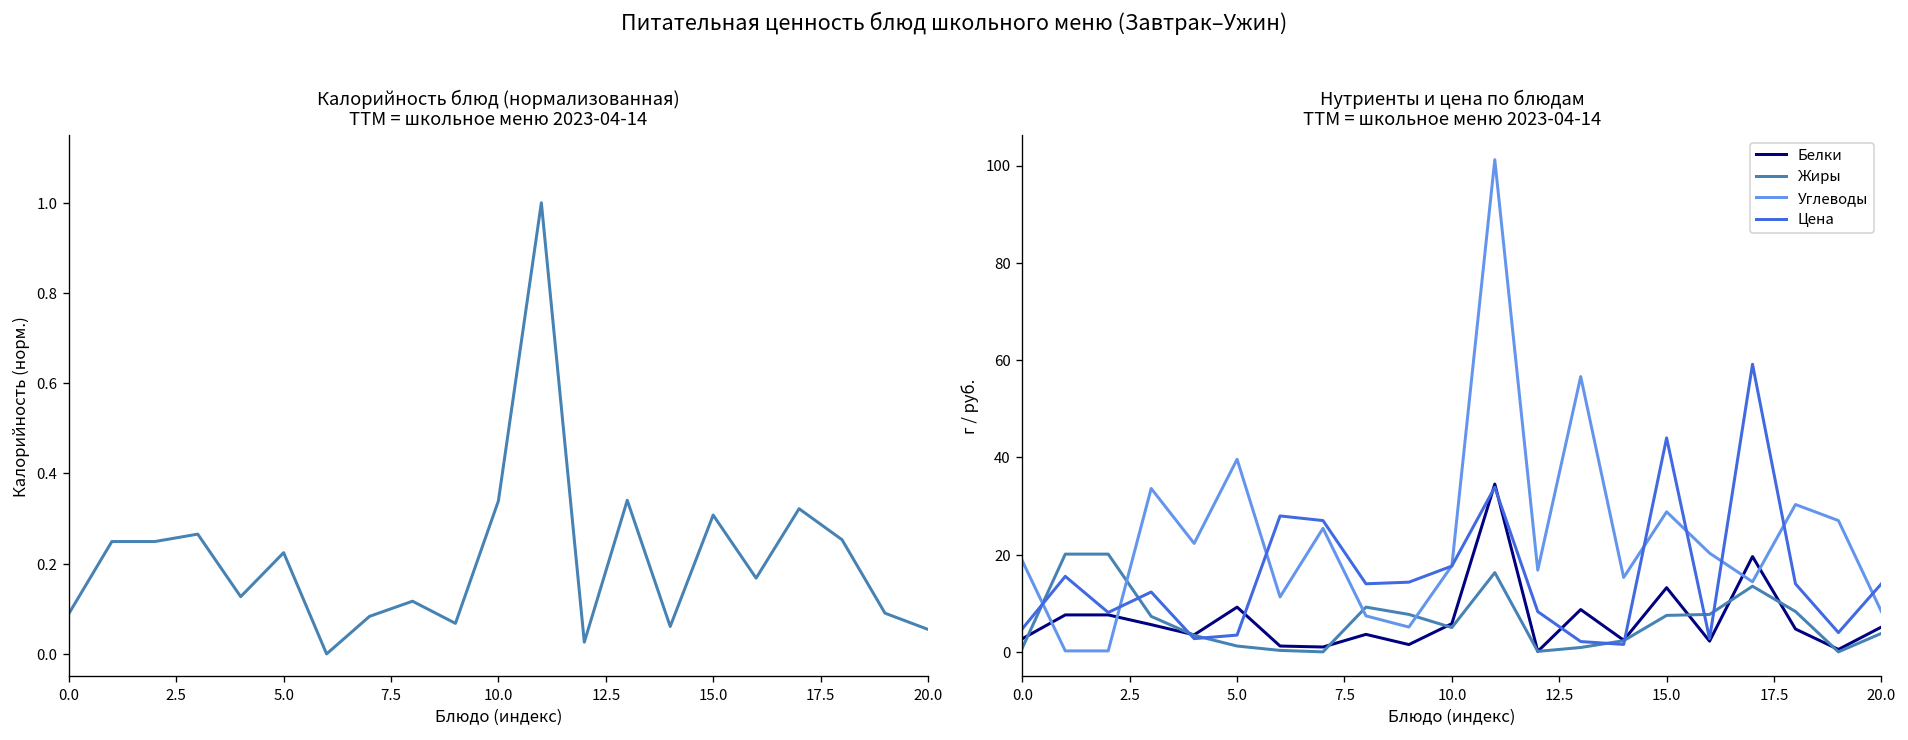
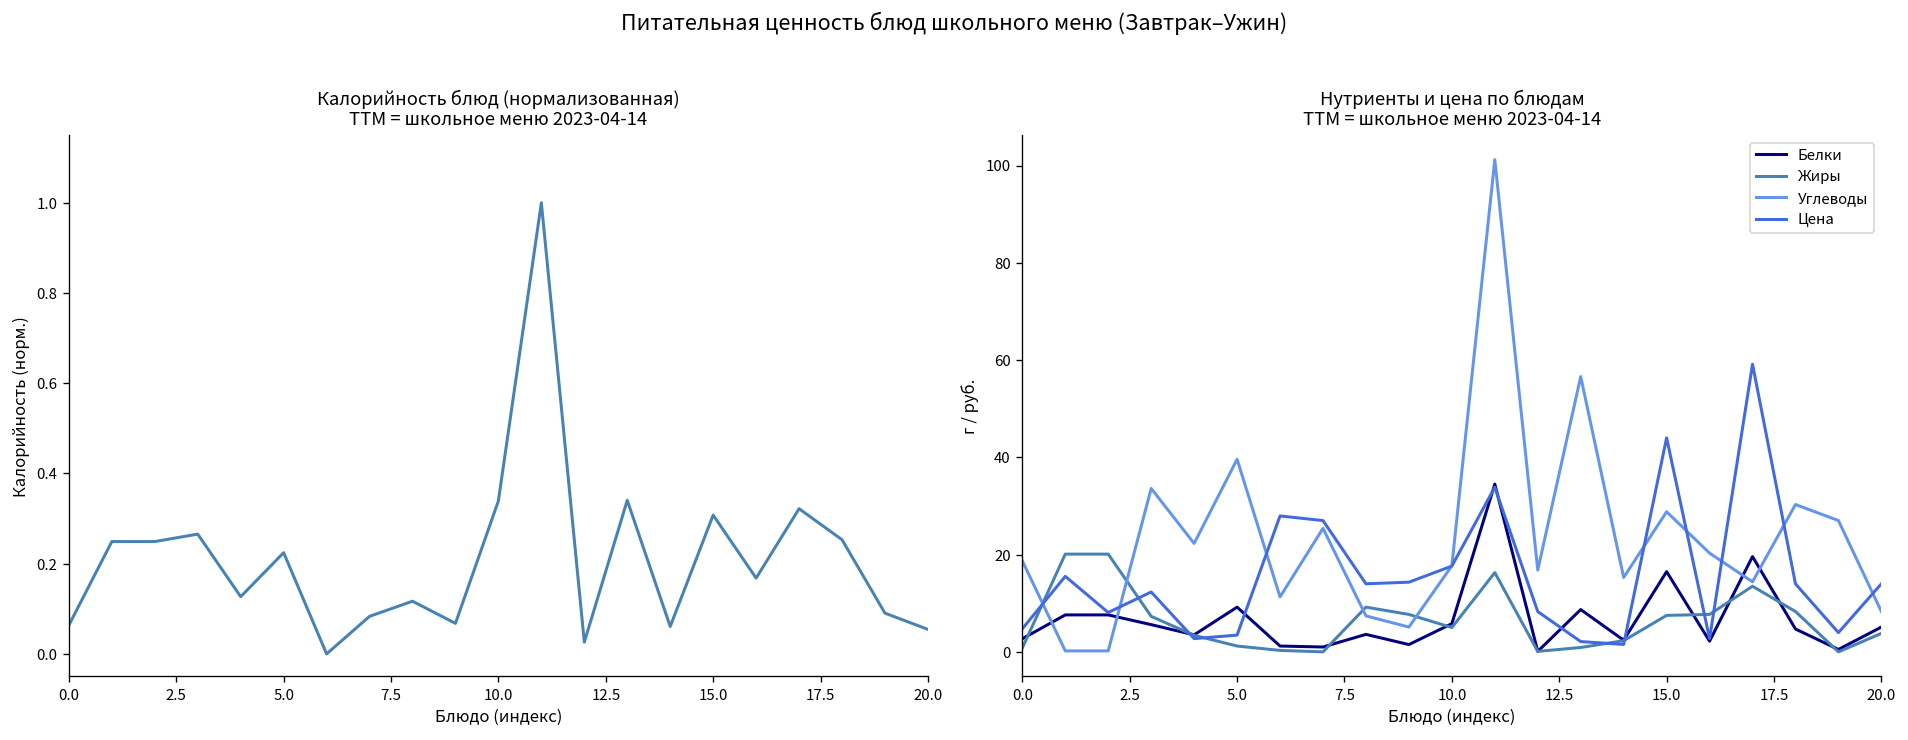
  {
    "Калорийность блюд (нормализованная) ТТМ = школьное меню 2023-04-14": {
-     "0.0": 0.09,
+     "0.0": 0.06,
      "5.0": 0.22,
      "10.0": 0.34,
      "15.0": 0.31,
      "20.0": 0.05
    },
    "Нутриенты и цена по блюдам ТТМ = школьное меню 2023-04-14": {
      "Белки": {
        "0.0": 3,
        "5.0": 9,
        "10.0": 6,
-       "15.0": 13,
+       "15.0": 17,
        "20.0": 5
      }
    }
  }
